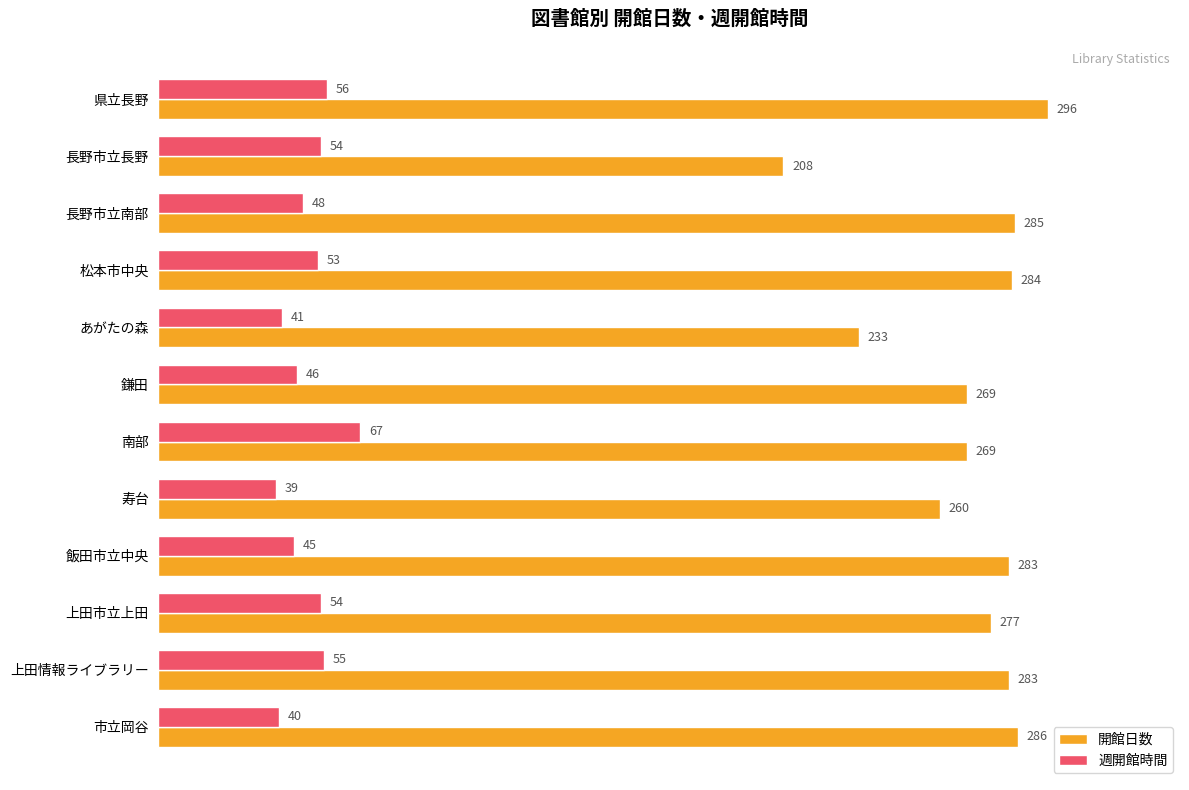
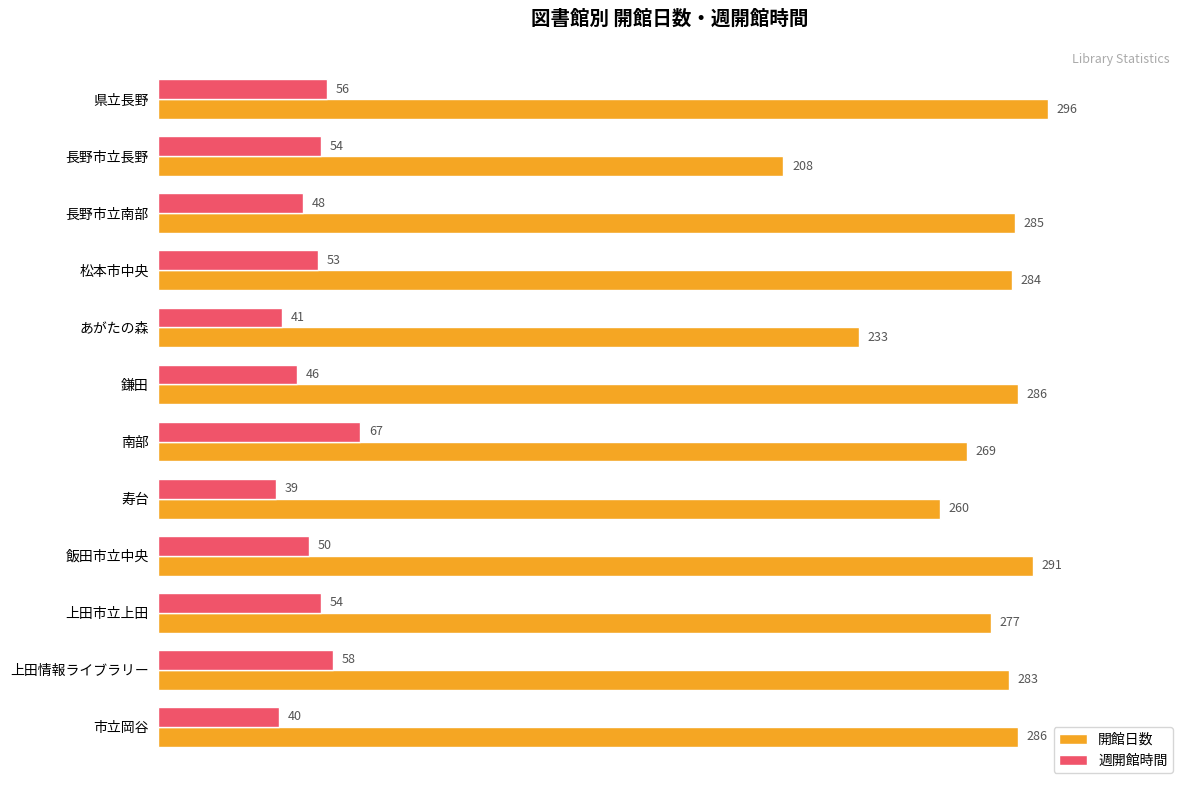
  {
    "開館日数": {
      "県立長野": 296,
      "長野市立長野": 208,
      "長野市立南部": 285,
      "松本市中央": 284,
      "あがたの森": 233,
-     "鎌田": 269,
+     "鎌田": 286,
      "南部": 269,
      "寿台": 260,
-     "飯田市立中央": 283,
+     "飯田市立中央": 291,
      "上田市立上田": 277,
      "上田情報ライブラリー": 283,
      "市立岡谷": 286
    },
    "週開館時間": {
      "県立長野": 56,
      "長野市立長野": 54,
      "長野市立南部": 48,
      "松本市中央": 53,
      "あがたの森": 41,
      "鎌田": 46,
      "南部": 67,
      "寿台": 39,
-     "飯田市立中央": 45,
+     "飯田市立中央": 50,
      "上田市立上田": 54,
-     "上田情報ライブラリー": 55,
+     "上田情報ライブラリー": 58,
      "市立岡谷": 40
    }
  }
